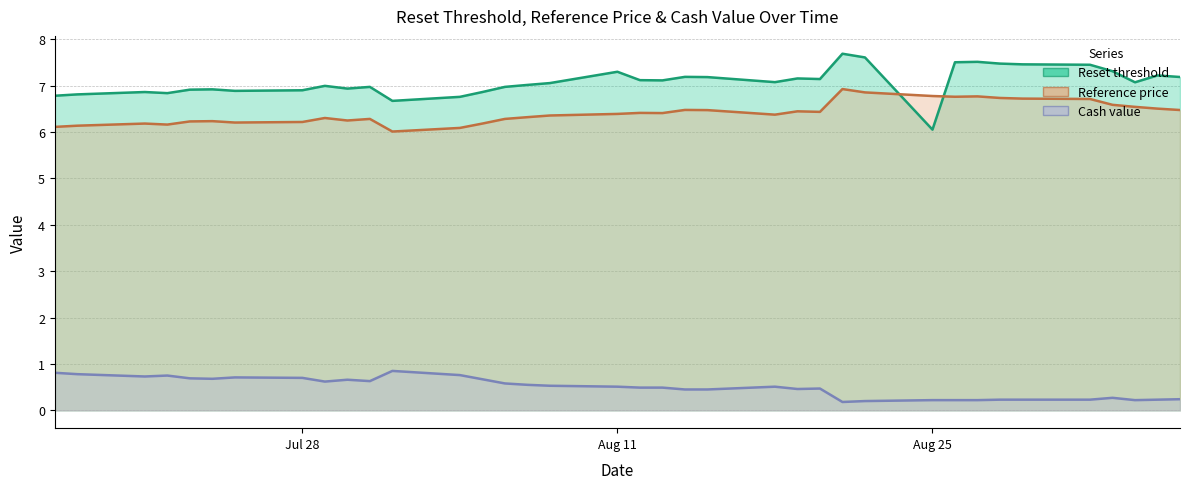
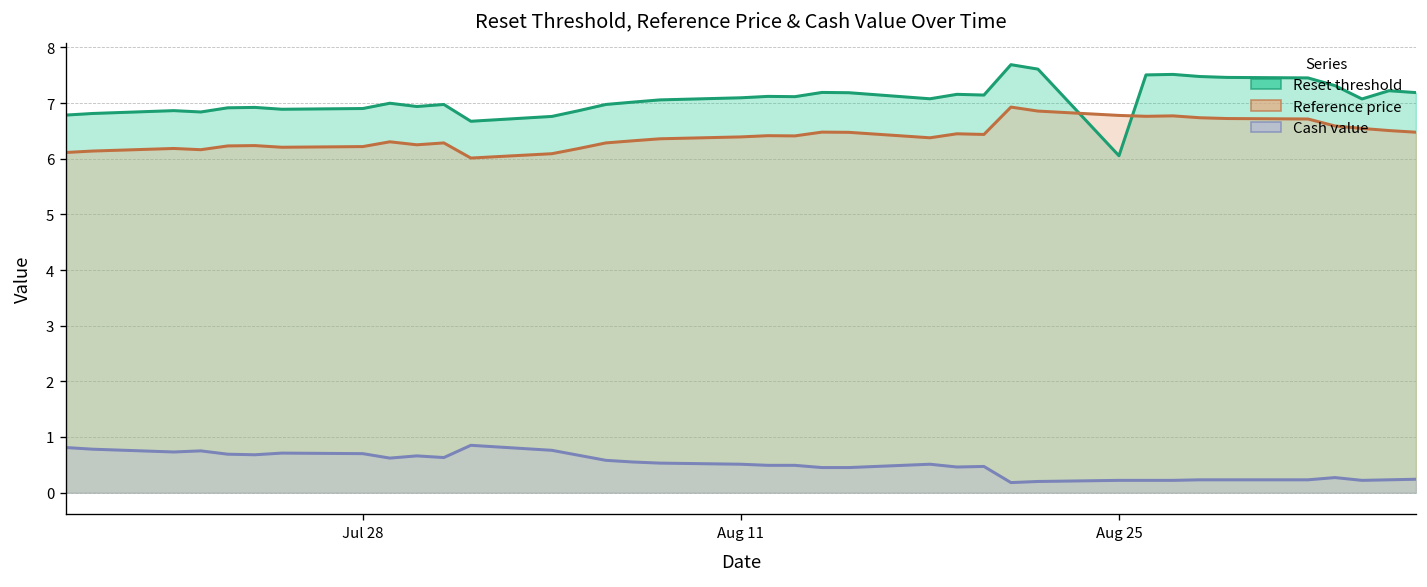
  {
    "Reset threshold": {
      "Jul 28": 6.9,
-     "Aug 11": 7.3,
+     "Aug 11": 7.1,
      "Aug 25": 6.1
    }
  }
